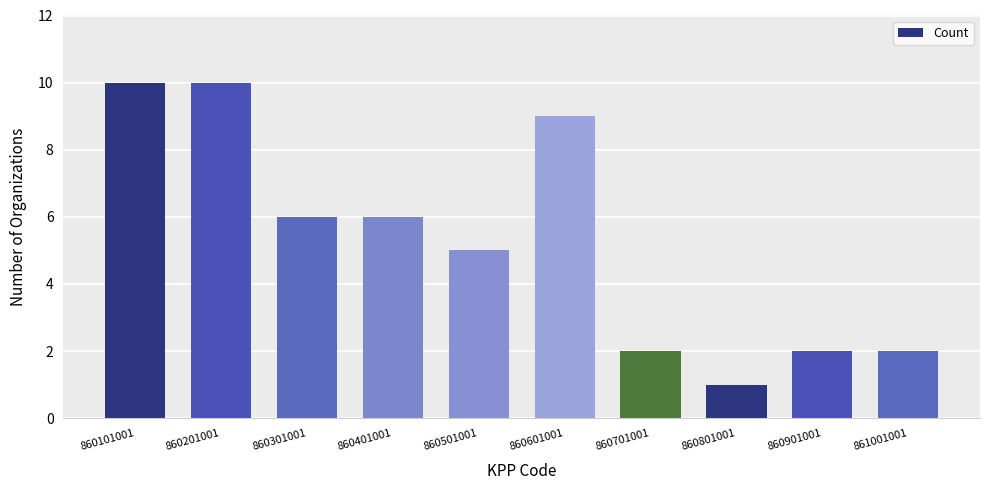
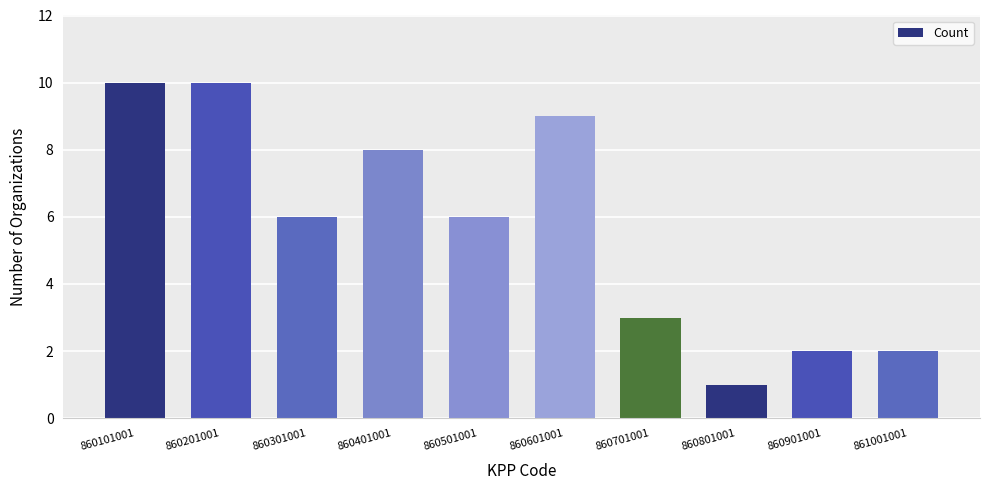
  {
    "860101001": 10,
    "860201001": 10,
    "860301001": 6,
-   "860401001": 6,
-   "860501001": 5,
+   "860401001": 8,
+   "860501001": 6,
    "860601001": 9,
-   "860701001": 2,
+   "860701001": 3,
    "860801001": 1,
    "860901001": 2,
    "861001001": 2
  }
